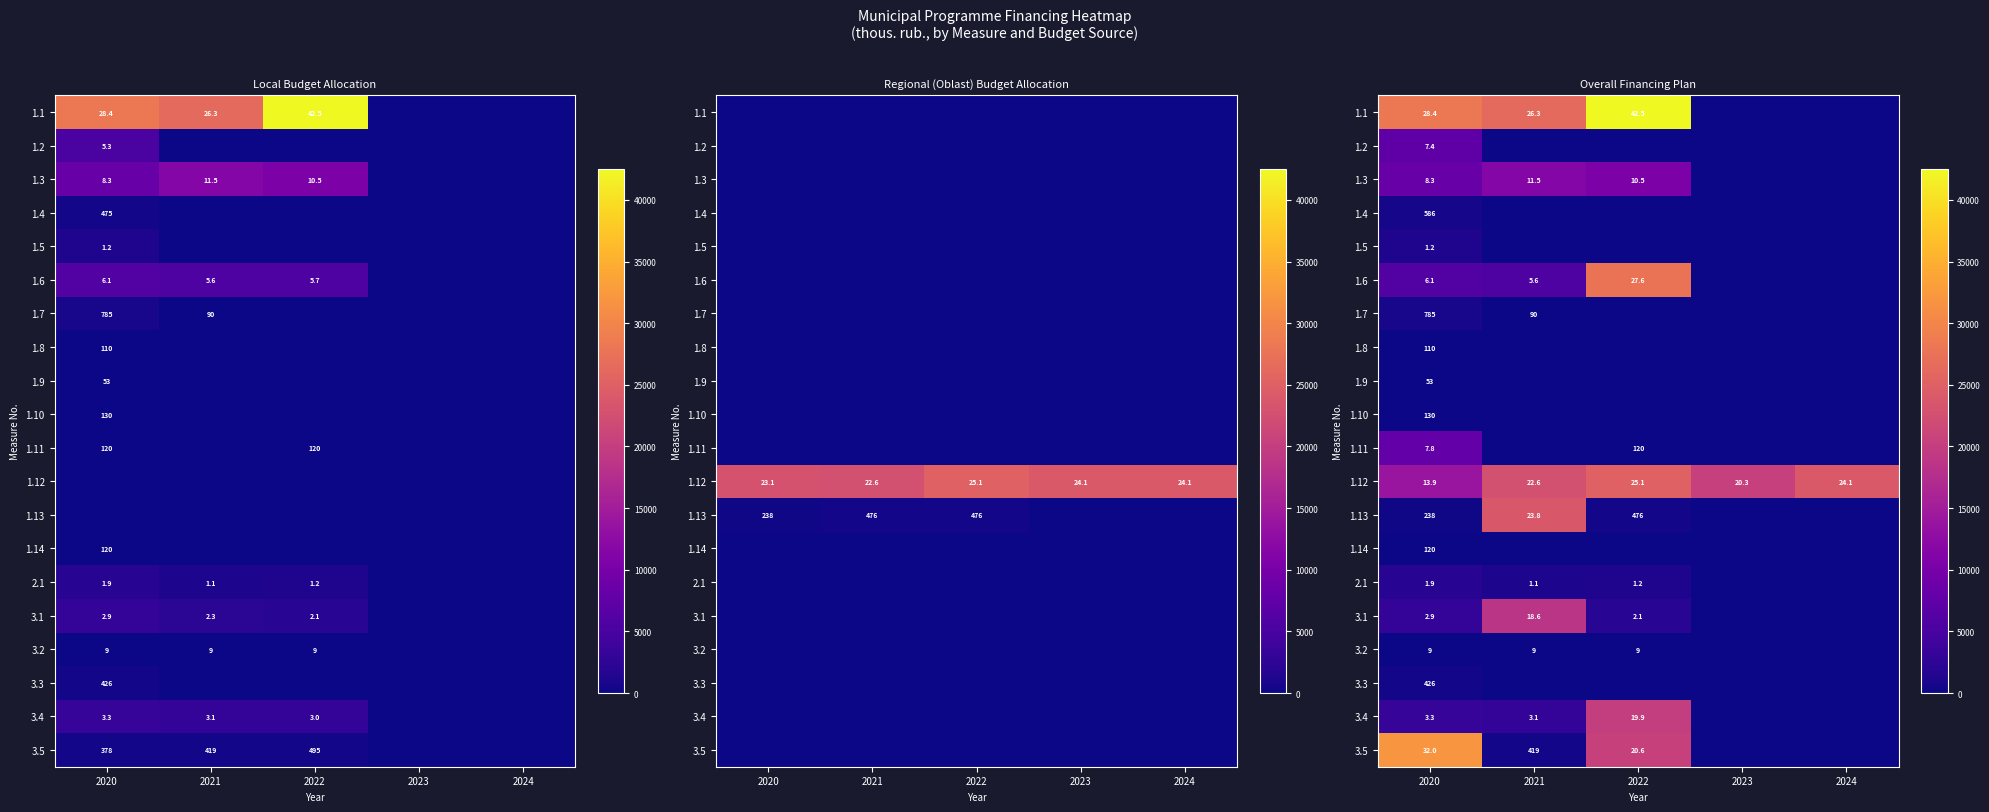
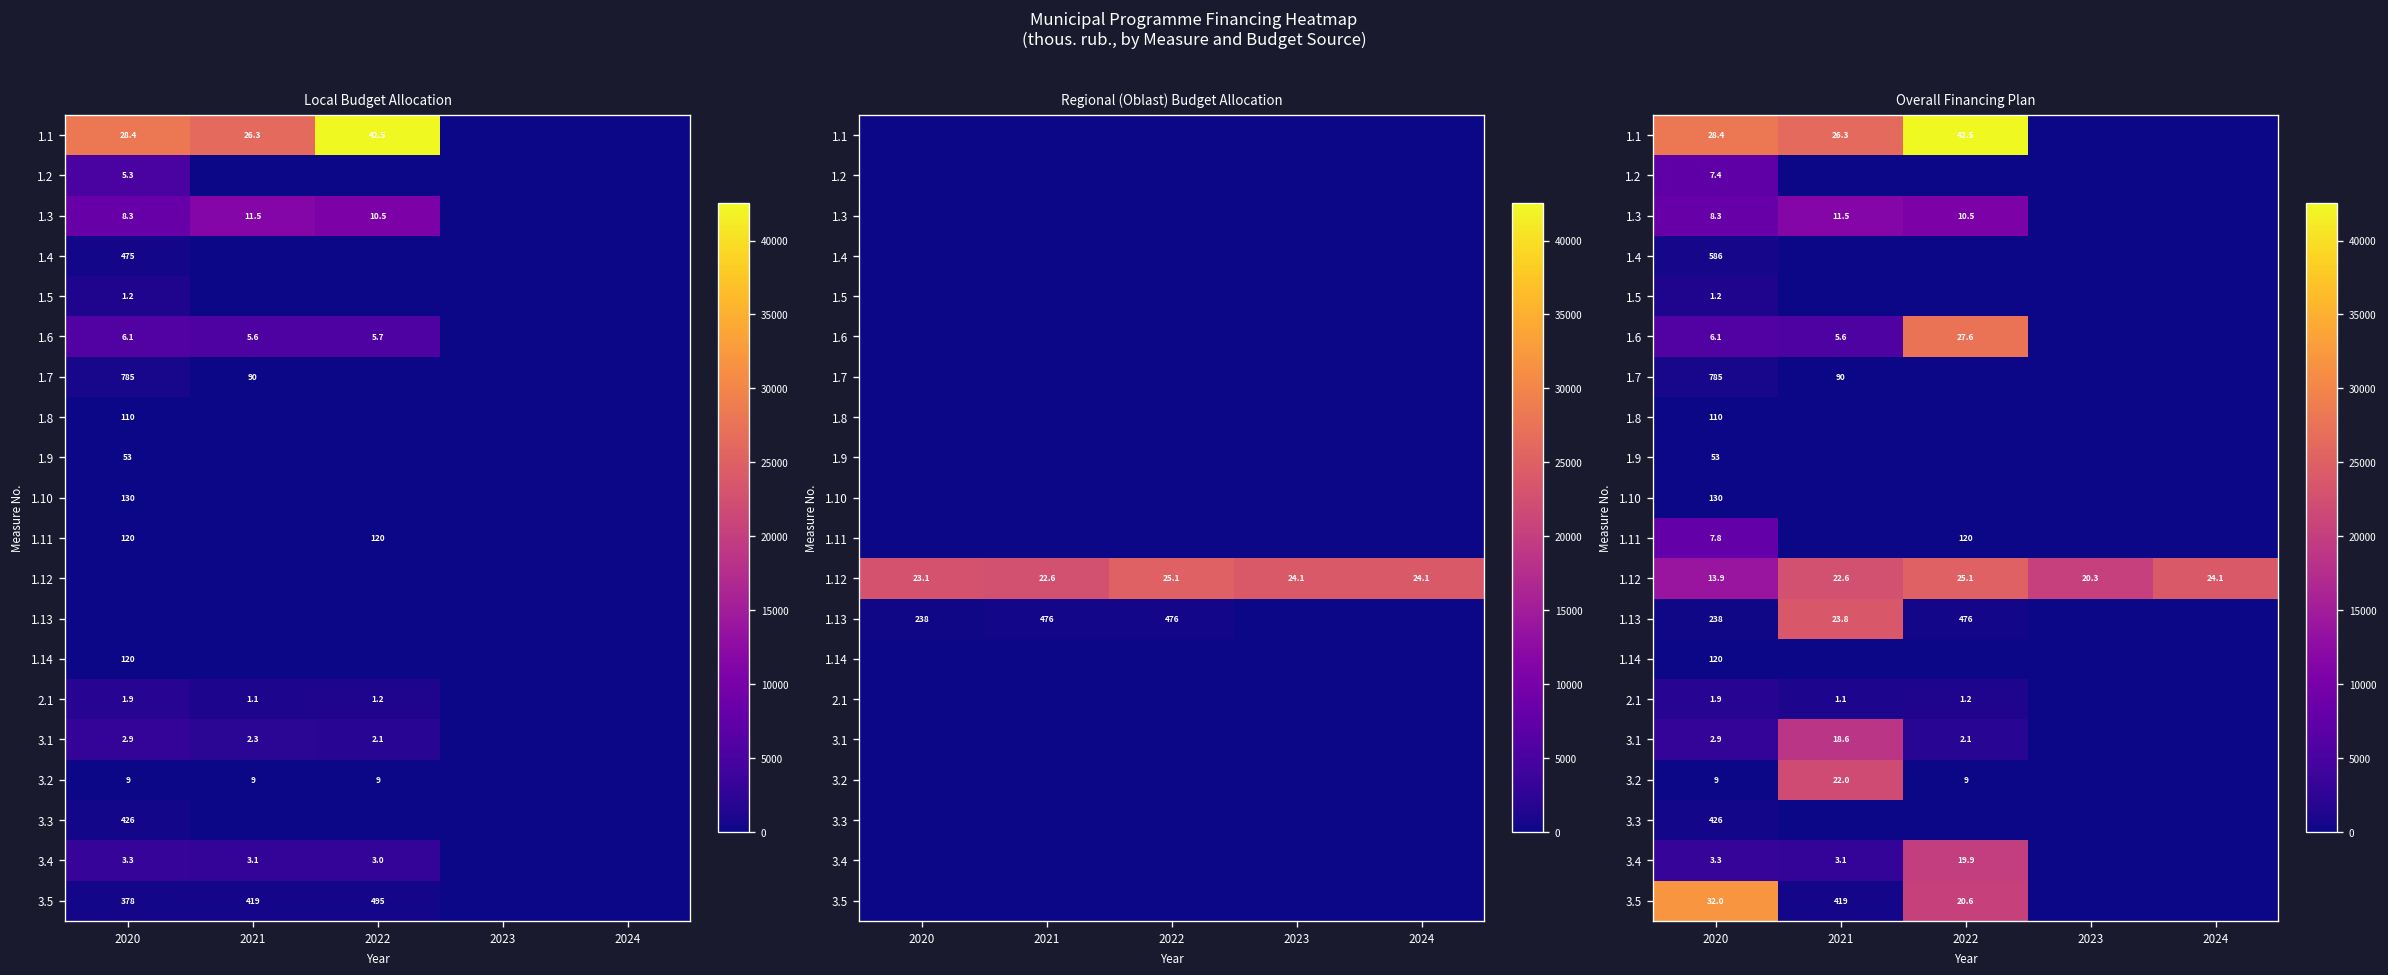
  {
    "Local Budget Allocation": {
      "1.1": {
        "2020": 28.4,
        "2021": 26.3,
        "2022": 42.5
      },
      "1.2": {
        "2020": 5.3
      },
      "1.3": {
        "2020": 8.3,
        "2021": 11.5,
        "2022": 10.5
      },
      "1.4": {
        "2020": 475
      },
      "1.5": {
        "2020": 1.2
      },
      "1.6": {
        "2020": 6.1,
        "2021": 5.6,
        "2022": 5.7
      },
      "1.7": {
        "2020": 785,
        "2021": 90
      },
      "1.8": {
        "2020": 110
      },
      "1.9": {
        "2020": 53
      },
      "1.10": {
        "2020": 130
      },
      "1.11": {
        "2020": 120,
        "2022": 120
      },
      "1.14": {
        "2020": 120
      },
      "2.1": {
        "2020": 1.9,
        "2021": 1.1,
        "2022": 1.2
      },
      "3.1": {
        "2020": 2.9,
        "2021": 2.3,
        "2022": 2.1
      },
      "3.2": {
        "2020": 9,
        "2021": 9,
        "2022": 9
      },
      "3.3": {
        "2020": 426
      },
      "3.4": {
        "2020": 3.3,
        "2021": 3.1,
        "2022": 3.0
      },
      "3.5": {
        "2020": 378,
        "2021": 419,
        "2022": 495
      }
    },
    "Regional (Oblast) Budget Allocation": {
      "1.12": {
        "2020": 23.1,
        "2021": 22.6,
        "2022": 25.1,
        "2023": 24.1,
        "2024": 24.1
      },
      "1.13": {
        "2020": 238,
        "2021": 476,
        "2022": 476
      }
    },
    "Overall Financing Plan": {
      "1.1": {
        "2020": 28.4,
        "2021": 26.3,
        "2022": 42.5
      },
      "1.2": {
        "2020": 7.4
      },
      "1.3": {
        "2020": 8.3,
        "2021": 11.5,
        "2022": 10.5
      },
      "1.4": {
        "2020": 586
      },
      "1.5": {
        "2020": 1.2
      },
      "1.6": {
        "2020": 6.1,
        "2021": 5.6,
        "2022": 27.6
      },
      "1.7": {
        "2020": 785,
        "2021": 90
      },
      "1.8": {
        "2020": 110
      },
      "1.9": {
        "2020": 53
      },
      "1.10": {
        "2020": 130
      },
      "1.11": {
        "2020": 7.8,
        "2022": 120
      },
      "1.12": {
        "2020": 13.9,
        "2021": 22.6,
        "2022": 25.1,
        "2023": 20.3,
        "2024": 24.1
      },
      "1.13": {
        "2020": 238,
        "2021": 23.8,
        "2022": 476
      },
      "1.14": {
        "2020": 120
      },
      "2.1": {
        "2020": 1.9,
        "2021": 1.1,
        "2022": 1.2
      },
      "3.1": {
        "2020": 2.9,
        "2021": 18.6,
        "2022": 2.1
      },
      "3.2": {
        "2020": 9,
-       "2021": 9,
+       "2021": 22.0,
        "2022": 9
      },
      "3.3": {
        "2020": 426
      },
      "3.4": {
        "2020": 3.3,
        "2021": 3.1,
        "2022": 19.9
      },
      "3.5": {
        "2020": 32.0,
        "2021": 419,
        "2022": 20.6
      }
    }
  }
